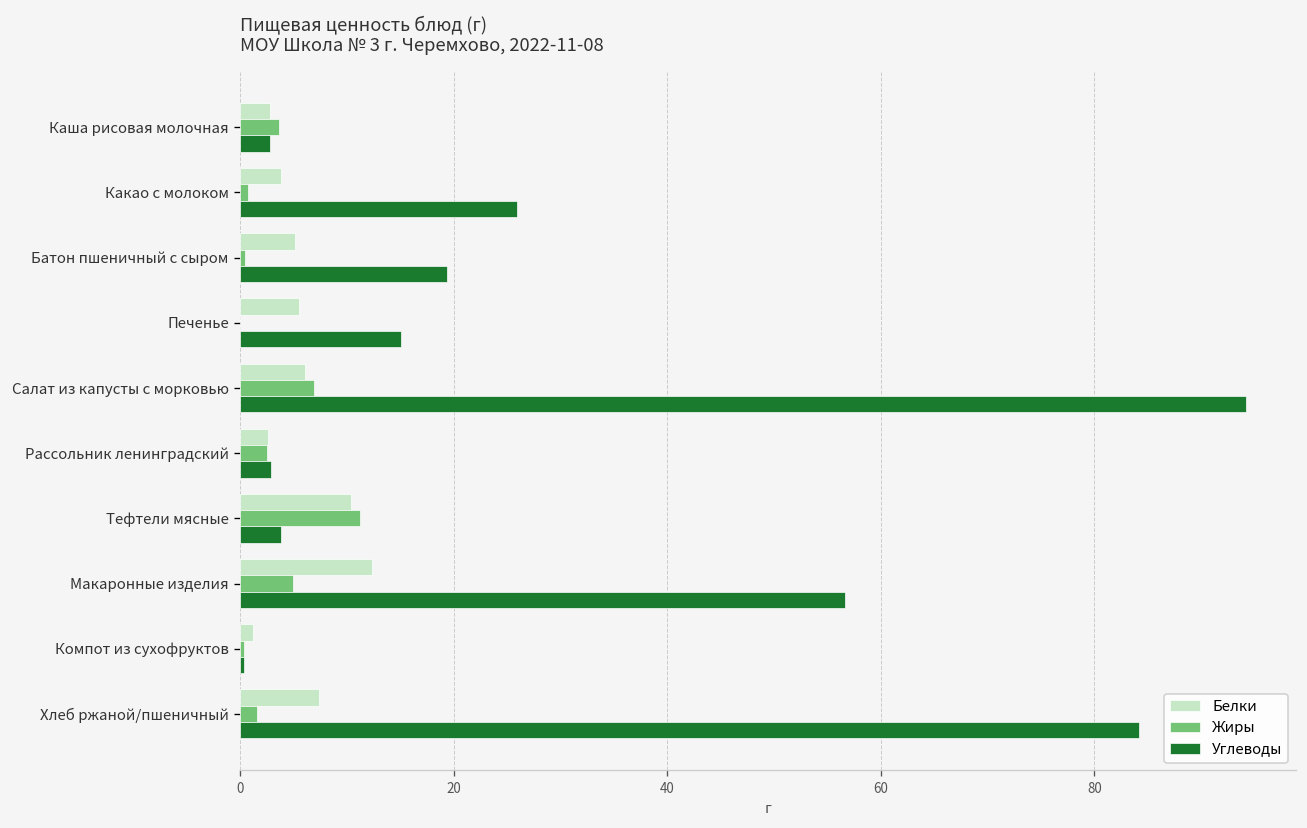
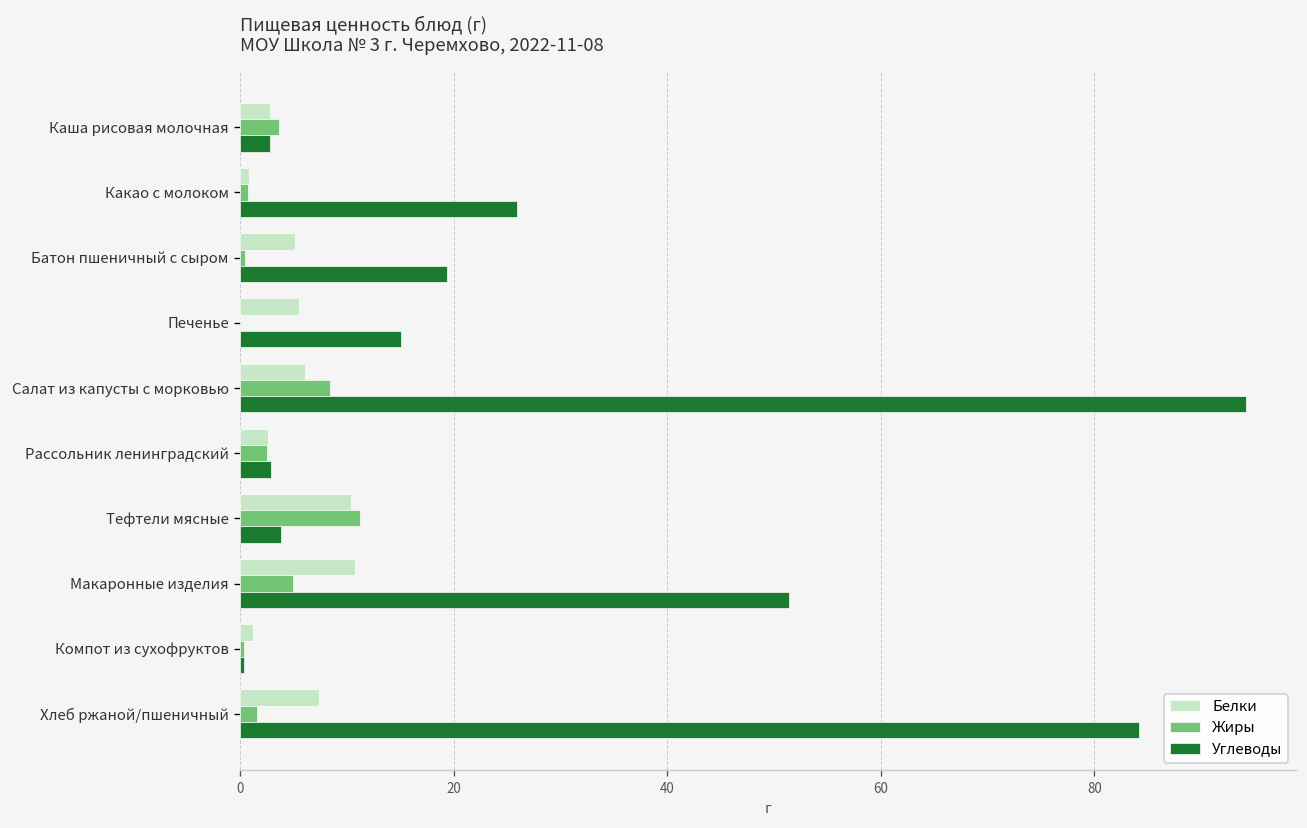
  {
    "Белки": {
      "Каша рисовая молочная": 3,
-     "Какао с молоком": 4,
+     "Какао с молоком": 1,
      "Батон пшеничный с сыром": 5,
      "Печенье": 6,
      "Салат из капусты с морковью": 6,
      "Рассольник ленинградский": 3,
      "Тефтели мясные": 10,
-     "Макаронные изделия": 12,
+     "Макаронные изделия": 11,
      "Компот из сухофруктов": 1,
      "Хлеб ржаной/пшеничный": 7
    },
    "Жиры": {
      "Каша рисовая молочная": 4,
      "Какао с молоком": 1,
      "Батон пшеничный с сыром": 0,
      "Печенье": 0,
-     "Салат из капусты с морковью": 7,
+     "Салат из капусты с морковью": 8,
      "Рассольник ленинградский": 3,
      "Тефтели мясные": 11,
      "Макаронные изделия": 5,
      "Компот из сухофруктов": 0,
      "Хлеб ржаной/пшеничный": 2
    },
    "Углеводы": {
      "Каша рисовая молочная": 3,
      "Какао с молоком": 26,
      "Батон пшеничный с сыром": 19,
      "Печенье": 15,
      "Салат из капусты с морковью": 94,
      "Рассольник ленинградский": 3,
      "Тефтели мясные": 4,
-     "Макаронные изделия": 57,
+     "Макаронные изделия": 51,
      "Компот из сухофруктов": 0,
      "Хлеб ржаной/пшеничный": 84
    }
  }
